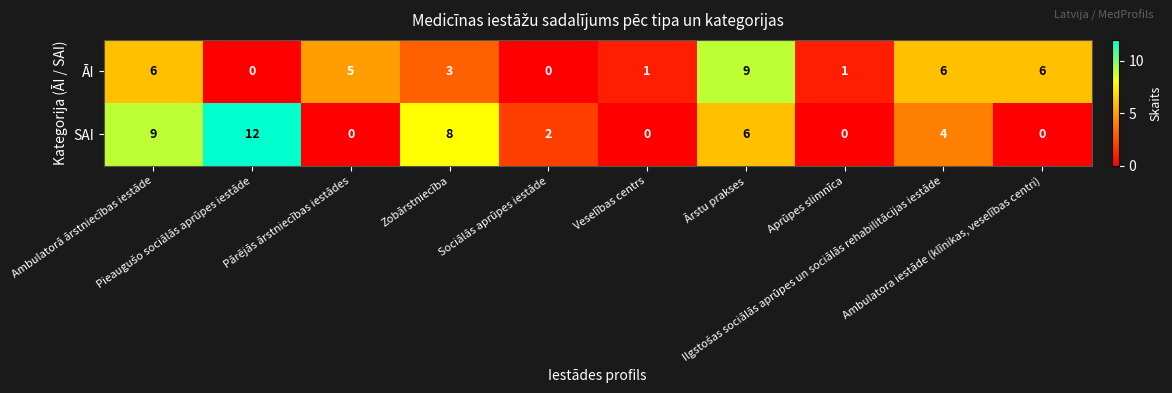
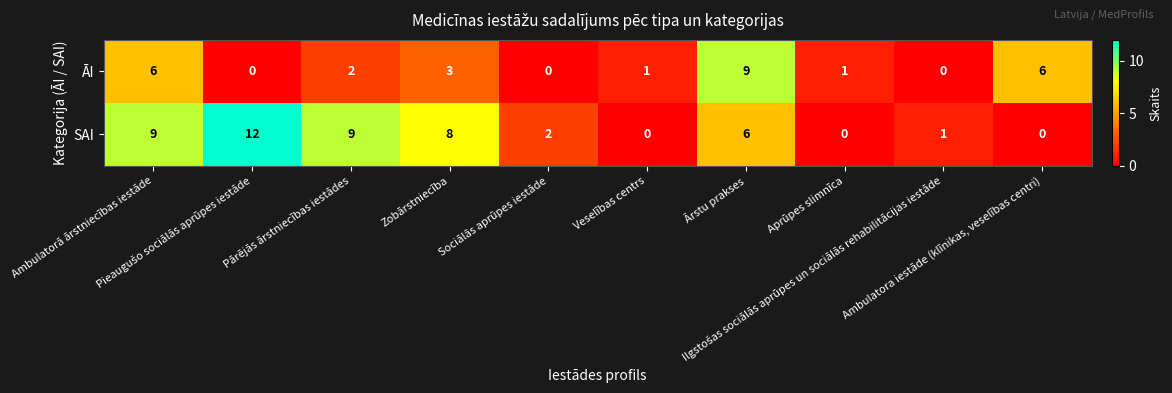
  {
    "ĀI": {
      "Ambulatorā ārstniecības iestāde": 6,
      "Pieaugušo sociālās aprūpes iestāde": 0,
-     "Pārējās ārstniecības iestādes": 5,
+     "Pārējās ārstniecības iestādes": 2,
      "Zobārstniecība": 3,
      "Sociālās aprūpes iestāde": 0,
      "Veselības centrs": 1,
      "Ārstu prakses": 9,
      "Aprūpes slimnīca": 1,
-     "Ilgstošas sociālās aprūpes un sociālās rehabilitācijas iestāde": 6,
+     "Ilgstošas sociālās aprūpes un sociālās rehabilitācijas iestāde": 0,
      "Ambulatora iestāde (klīnikas, veselības centri)": 6
    },
    "SAI": {
      "Ambulatorā ārstniecības iestāde": 9,
      "Pieaugušo sociālās aprūpes iestāde": 12,
-     "Pārējās ārstniecības iestādes": 0,
+     "Pārējās ārstniecības iestādes": 9,
      "Zobārstniecība": 8,
      "Sociālās aprūpes iestāde": 2,
      "Veselības centrs": 0,
      "Ārstu prakses": 6,
      "Aprūpes slimnīca": 0,
-     "Ilgstošas sociālās aprūpes un sociālās rehabilitācijas iestāde": 4,
+     "Ilgstošas sociālās aprūpes un sociālās rehabilitācijas iestāde": 1,
      "Ambulatora iestāde (klīnikas, veselības centri)": 0
    }
  }
